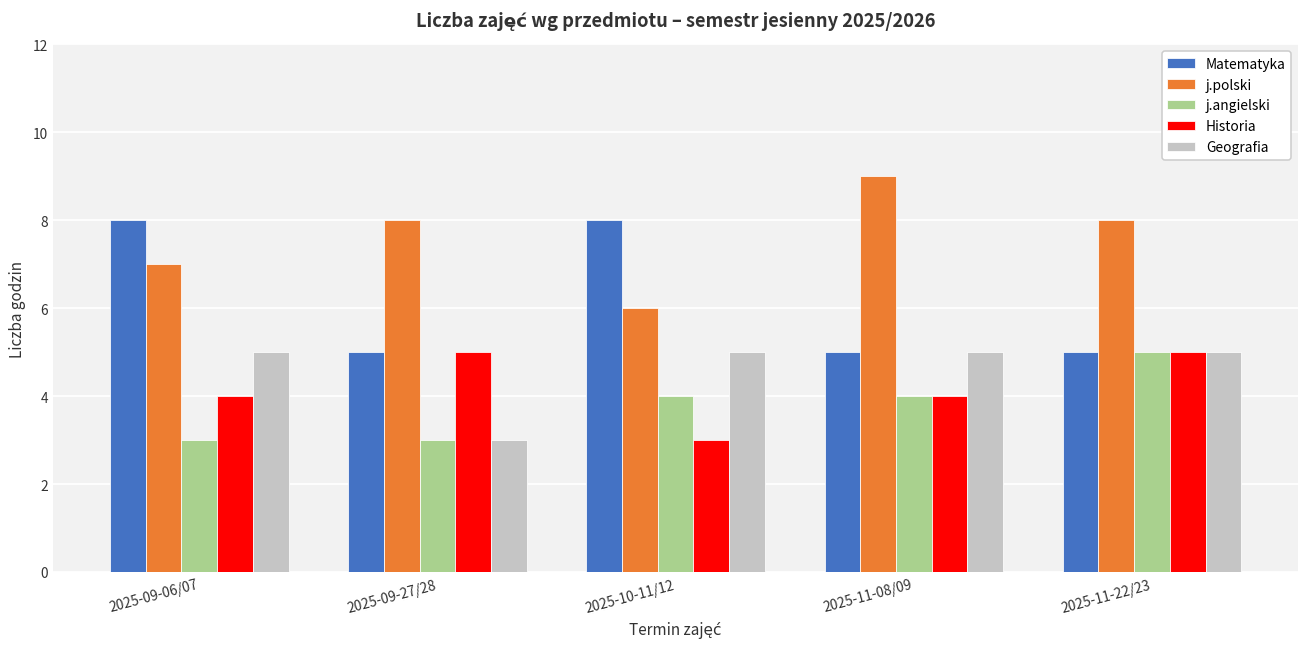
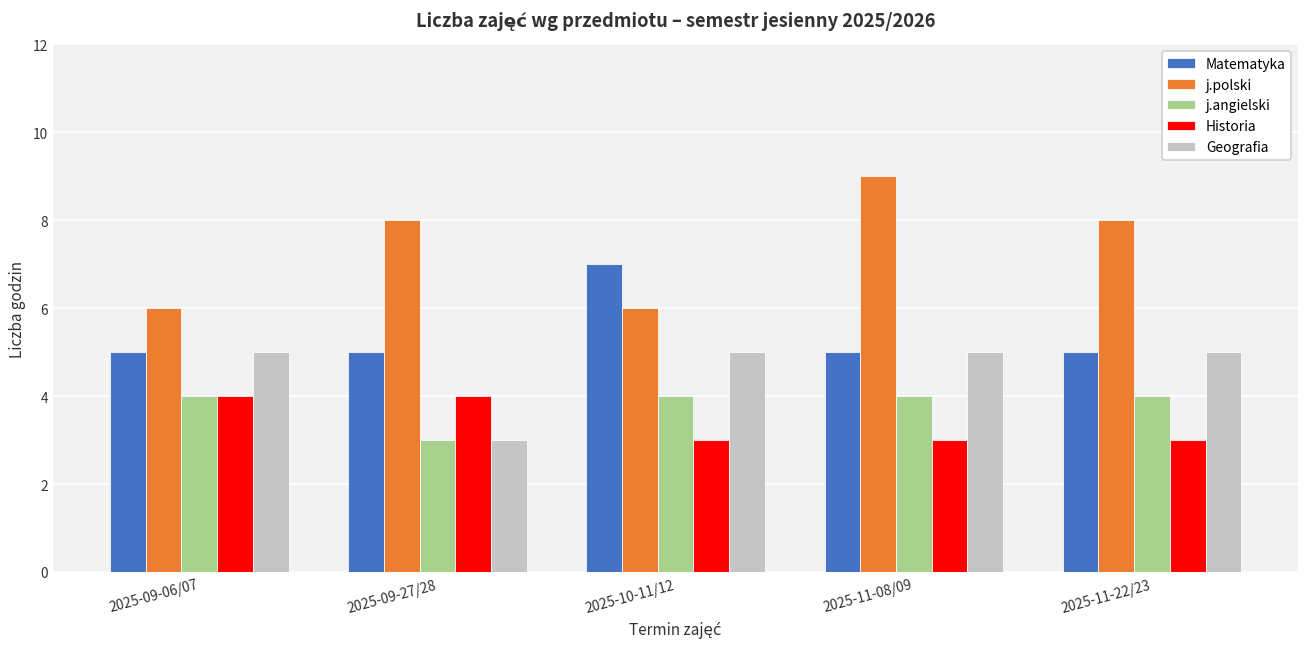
  {
    "Matematyka": {
-     "2025-09-06/07": 8,
+     "2025-09-06/07": 5,
      "2025-09-27/28": 5,
-     "2025-10-11/12": 8,
+     "2025-10-11/12": 7,
      "2025-11-08/09": 5,
      "2025-11-22/23": 5
    },
    "j.polski": {
-     "2025-09-06/07": 7,
+     "2025-09-06/07": 6,
      "2025-09-27/28": 8,
      "2025-10-11/12": 6,
      "2025-11-08/09": 9,
      "2025-11-22/23": 8
    },
    "j.angielski": {
-     "2025-09-06/07": 3,
+     "2025-09-06/07": 4,
      "2025-09-27/28": 3,
      "2025-10-11/12": 4,
      "2025-11-08/09": 4,
-     "2025-11-22/23": 5
+     "2025-11-22/23": 4
    },
    "Historia": {
      "2025-09-06/07": 4,
-     "2025-09-27/28": 5,
+     "2025-09-27/28": 4,
      "2025-10-11/12": 3,
-     "2025-11-08/09": 4,
-     "2025-11-22/23": 5
+     "2025-11-08/09": 3,
+     "2025-11-22/23": 3
    },
    "Geografia": {
      "2025-09-06/07": 5,
      "2025-09-27/28": 3,
      "2025-10-11/12": 5,
      "2025-11-08/09": 5,
      "2025-11-22/23": 5
    }
  }
